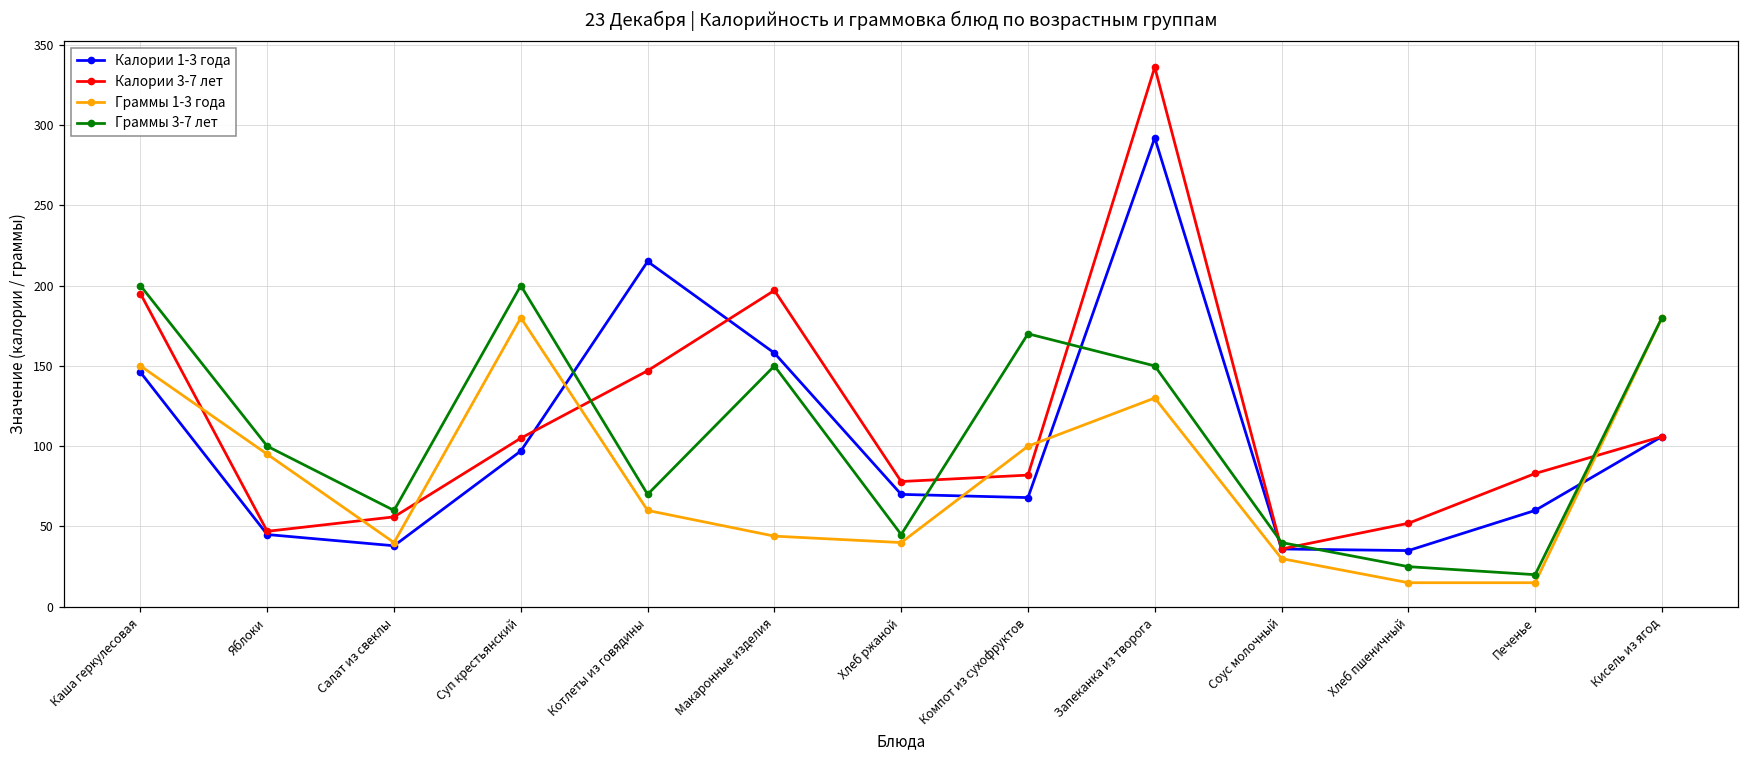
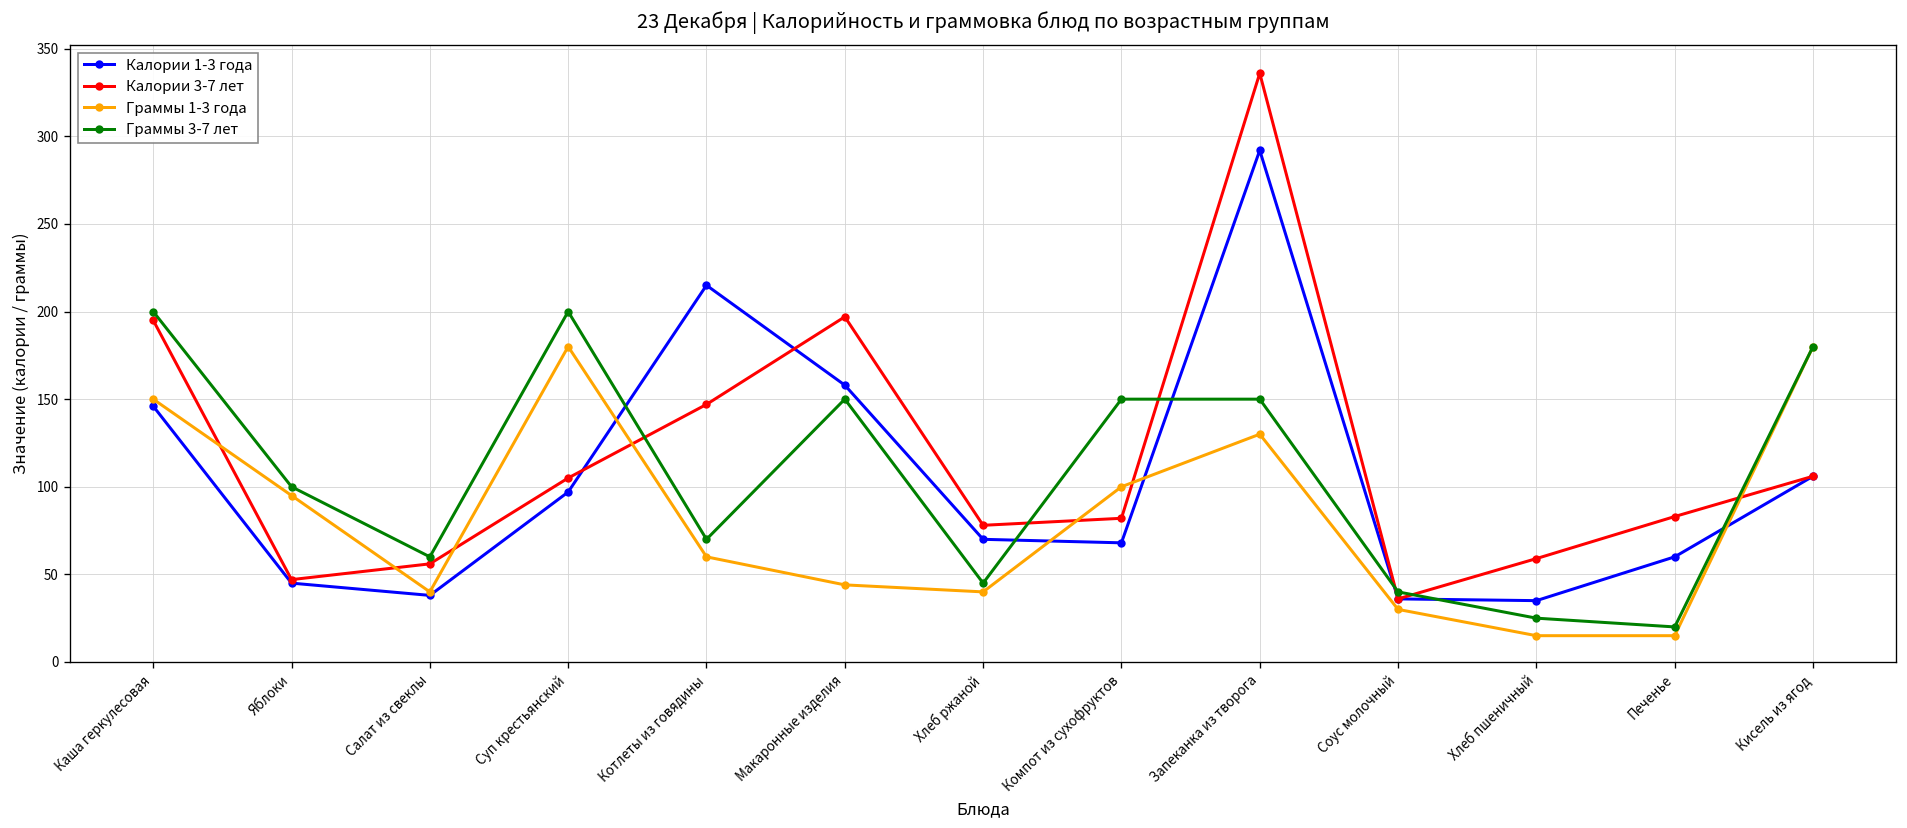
  {
    "Калории 1-3 года": {
      "Каша геркулесовая": 146,
      "Яблоки": 45,
      "Салат из свеклы": 38,
      "Суп крестьянский": 97,
      "Котлеты из говядины": 215,
      "Макаронные изделия": 158,
      "Хлеб ржаной": 70,
      "Компот из сухофруктов": 68,
      "Запеканка из творога": 292,
      "Хлеб пшеничный": 35,
      "Печенье": 60
    },
    "Калории 3-7 лет": {
      "Каша геркулесовая": 195,
      "Яблоки": 47,
      "Салат из свеклы": 56,
      "Суп крестьянский": 105,
      "Котлеты из говядины": 147,
      "Макаронные изделия": 197,
      "Хлеб ржаной": 78,
      "Компот из сухофруктов": 82,
      "Запеканка из творога": 336,
-     "Хлеб пшеничный": 52,
+     "Хлеб пшеничный": 59,
      "Печенье": 83
    },
    "Граммы 1-3 года": {
      "Каша геркулесовая": 150,
      "Яблоки": 95,
      "Салат из свеклы": 40,
      "Суп крестьянский": 180,
      "Котлеты из говядины": 60,
      "Макаронные изделия": 44,
      "Хлеб ржаной": 40,
      "Компот из сухофруктов": 100,
      "Запеканка из творога": 130,
      "Соус молочный": 30,
      "Хлеб пшеничный": 15,
      "Печенье": 15
    },
    "Граммы 3-7 лет": {
      "Каша геркулесовая": 200,
      "Яблоки": 100,
      "Салат из свеклы": 60,
      "Суп крестьянский": 200,
      "Котлеты из говядины": 70,
      "Макаронные изделия": 150,
      "Хлеб ржаной": 45,
-     "Компот из сухофруктов": 170,
+     "Компот из сухофруктов": 150,
      "Запеканка из творога": 150,
      "Соус молочный": 40,
      "Хлеб пшеничный": 25,
      "Печенье": 20
    }
  }
